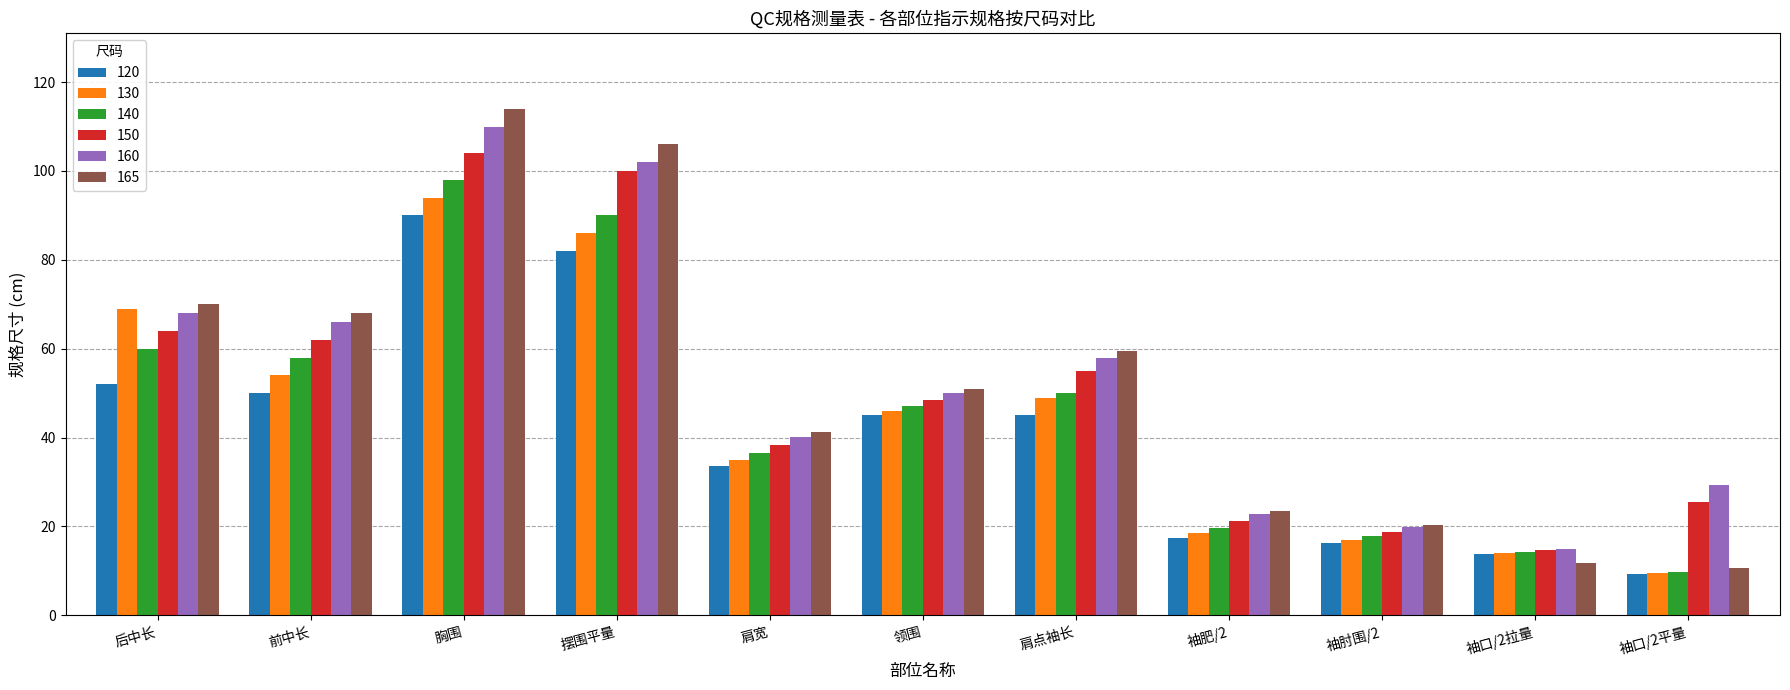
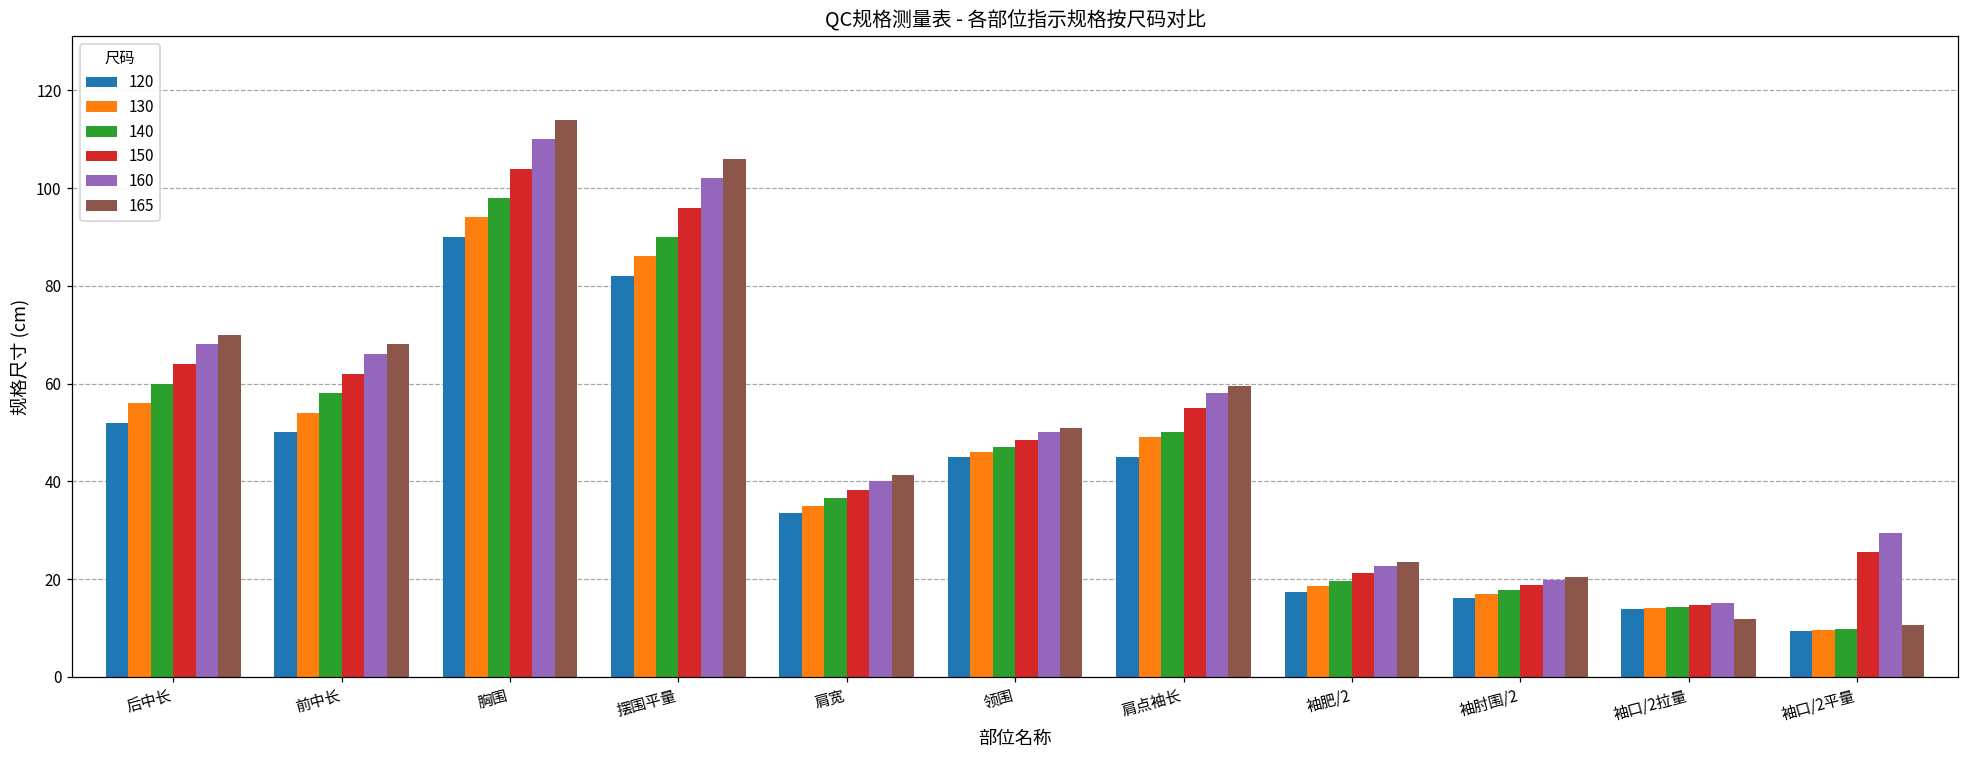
  {
    "120": {
      "后中长": 52,
      "前中长": 50,
      "胸围": 90,
      "摆围平量": 82,
      "肩宽": 34,
      "领围": 45,
      "肩点袖长": 45,
      "袖肥/2": 17,
      "袖肘围/2": 16,
      "袖口/2拉量": 14,
      "袖口/2平量": 9
    },
    "130": {
-     "后中长": 69,
+     "后中长": 56,
      "前中长": 54,
      "胸围": 94,
      "摆围平量": 86,
      "肩宽": 35,
      "领围": 46,
      "肩点袖长": 49,
      "袖肥/2": 19,
      "袖肘围/2": 17,
      "袖口/2拉量": 14,
      "袖口/2平量": 10
    },
    "140": {
      "后中长": 60,
      "前中长": 58,
      "胸围": 98,
      "摆围平量": 90,
      "肩宽": 37,
      "领围": 47,
      "肩点袖长": 50,
      "袖肥/2": 20,
      "袖肘围/2": 18,
      "袖口/2拉量": 14,
      "袖口/2平量": 10
    },
    "150": {
      "后中长": 64,
      "前中长": 62,
      "胸围": 104,
-     "摆围平量": 100,
+     "摆围平量": 96,
      "肩宽": 38,
      "领围": 49,
      "肩点袖长": 55,
      "袖肥/2": 21,
      "袖肘围/2": 19,
      "袖口/2拉量": 15,
      "袖口/2平量": 26
    },
    "160": {
      "后中长": 68,
      "前中长": 66,
      "胸围": 110,
      "摆围平量": 102,
      "肩宽": 40,
      "领围": 50,
      "肩点袖长": 58,
      "袖肥/2": 23,
      "袖肘围/2": 20,
      "袖口/2拉量": 15,
      "袖口/2平量": 29
    },
    "165": {
      "后中长": 70,
      "前中长": 68,
      "胸围": 114,
      "摆围平量": 106,
      "肩宽": 41,
      "领围": 51,
      "肩点袖长": 60,
      "袖肥/2": 24,
      "袖肘围/2": 20,
      "袖口/2拉量": 12,
      "袖口/2平量": 11
    }
  }
